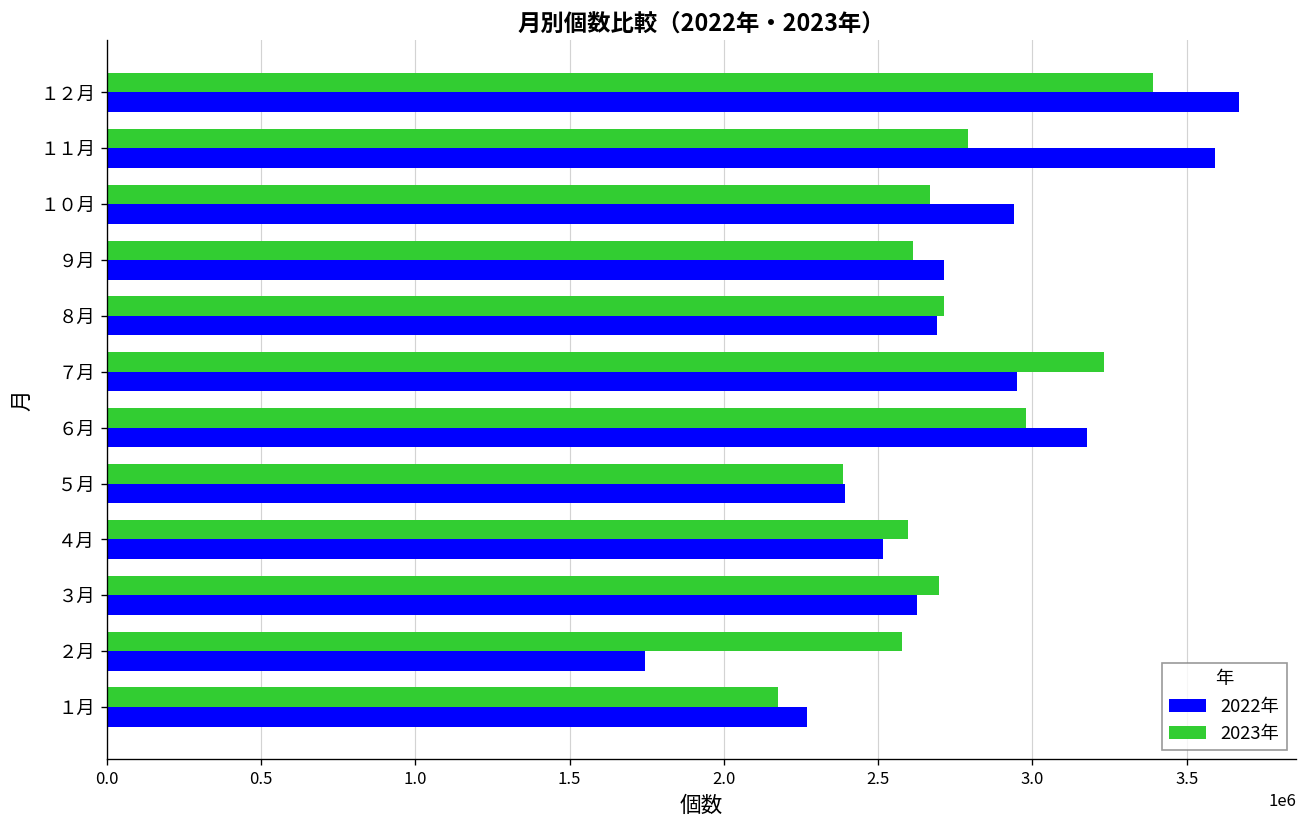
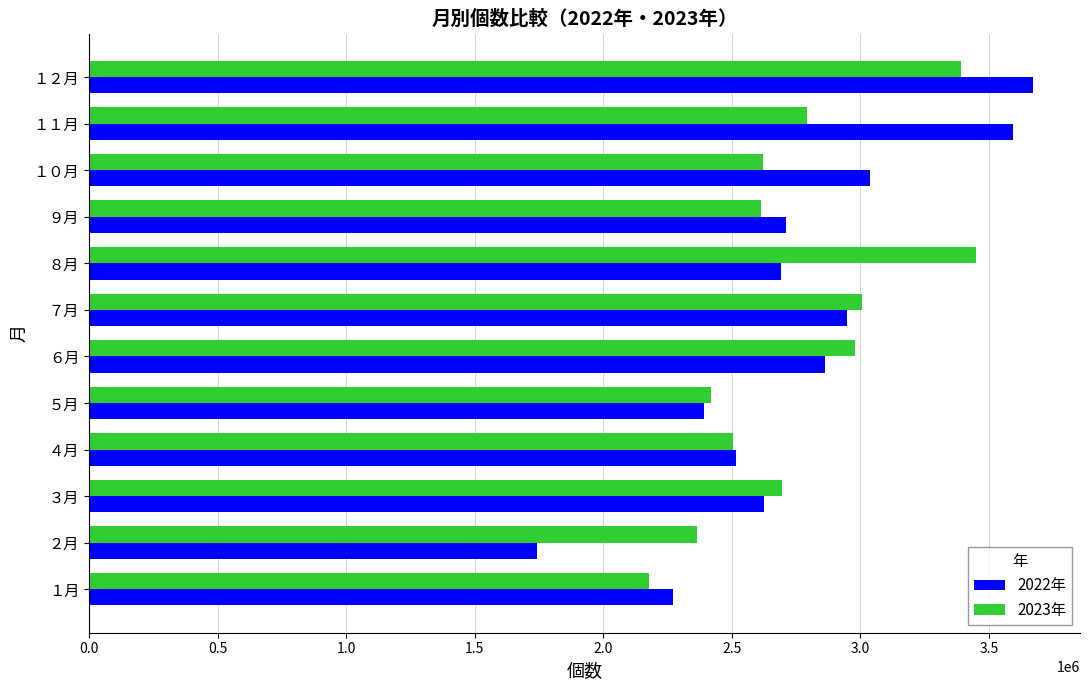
  {
    "2022年": {
      "１２月": 3670000,
      "１１月": 3590000,
-     "１０月": 2940000,
+     "１０月": 3040000,
      "９月": 2710000,
      "８月": 2690000,
      "７月": 2950000,
-     "６月": 3180000,
+     "６月": 2860000,
      "５月": 2390000,
      "４月": 2520000,
      "３月": 2630000,
      "２月": 1740000,
      "１月": 2270000
    },
    "2023年": {
      "１２月": 3390000,
      "１１月": 2790000,
-     "１０月": 2670000,
+     "１０月": 2620000,
      "９月": 2610000,
-     "８月": 2710000,
-     "７月": 3230000,
+     "８月": 3450000,
+     "７月": 3010000,
      "６月": 2980000,
-     "５月": 2390000,
-     "４月": 2600000,
+     "５月": 2420000,
+     "４月": 2510000,
      "３月": 2700000,
-     "２月": 2580000,
+     "２月": 2360000,
      "１月": 2180000
    }
  }
